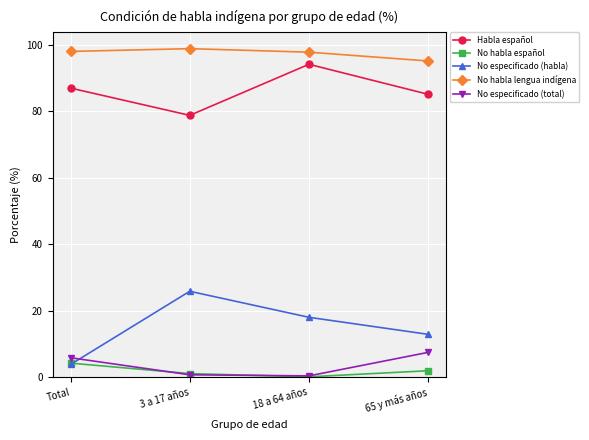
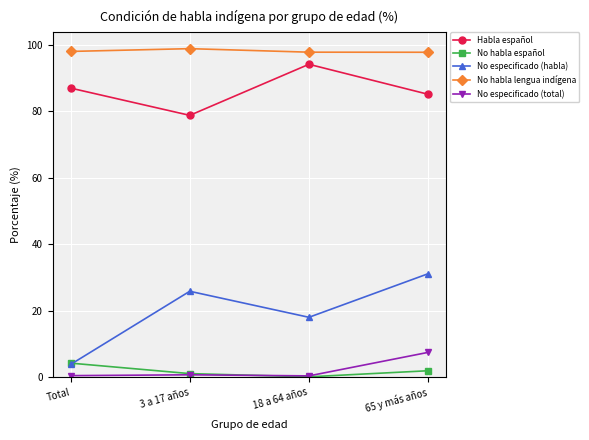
  {
    "Habla español": {
      "Total": 87,
      "3 a 17 años": 79,
      "18 a 64 años": 94,
      "65 y más años": 85
    },
    "No habla español": {
      "65 y más años": 2
    },
    "No especificado (habla)": {
      "3 a 17 años": 26,
      "18 a 64 años": 18,
-     "65 y más años": 13
+     "65 y más años": 31
    },
    "No habla lengua indígena": {
      "Total": 98,
      "3 a 17 años": 99,
      "18 a 64 años": 98,
-     "65 y más años": 95
+     "65 y más años": 98
    },
    "No especificado (total)": {
-     "Total": 6,
+     "Total": 0,
      "65 y más años": 7
    }
  }
